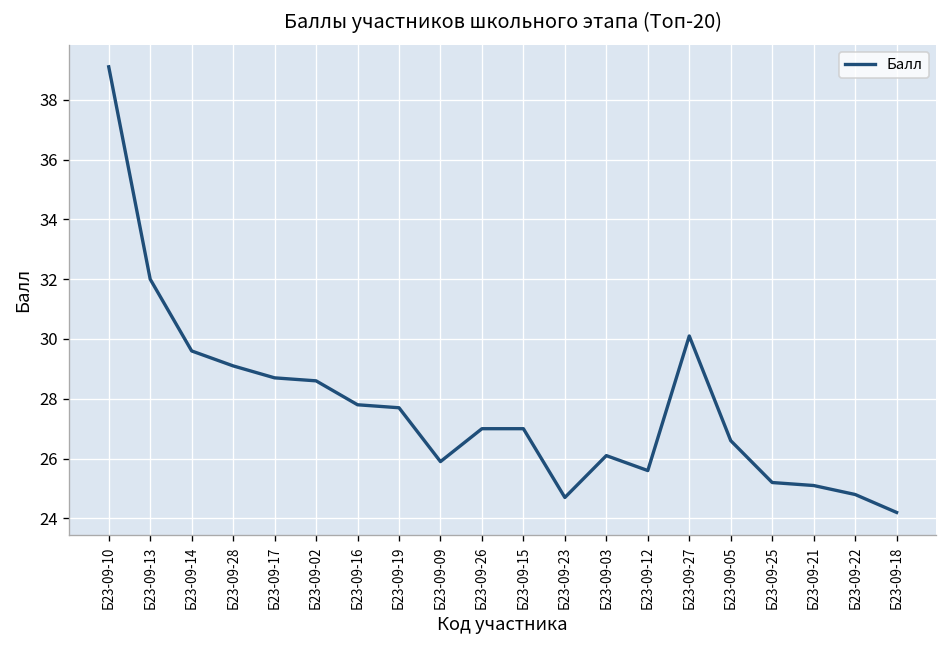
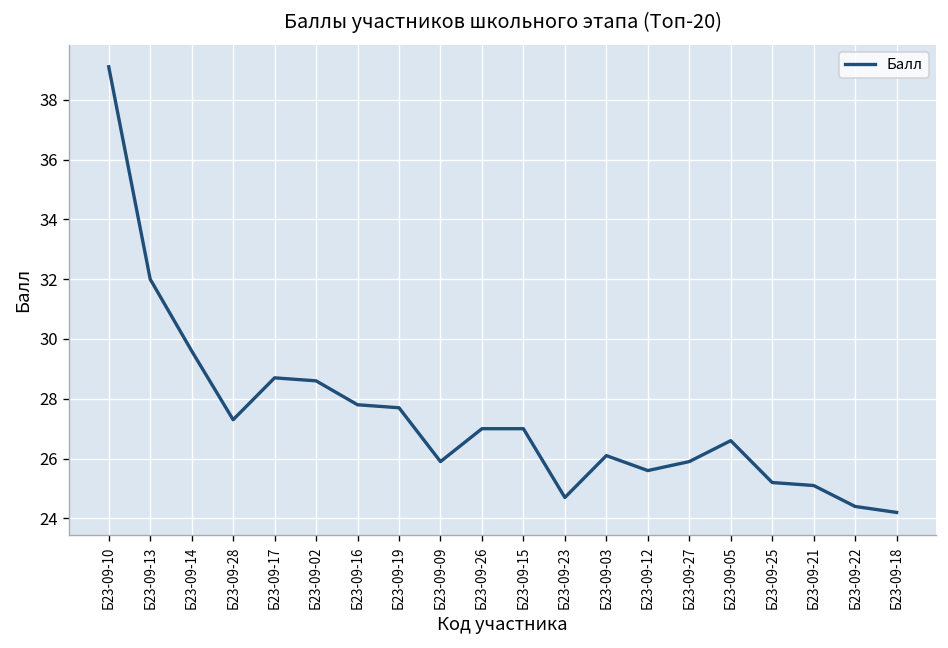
  {
    "Б23-09-10": 39.1,
    "Б23-09-13": 32.0,
    "Б23-09-14": 29.6,
-   "Б23-09-28": 29.1,
+   "Б23-09-28": 27.3,
    "Б23-09-17": 28.7,
    "Б23-09-02": 28.6,
    "Б23-09-16": 27.8,
    "Б23-09-19": 27.7,
    "Б23-09-09": 25.9,
    "Б23-09-26": 27.0,
    "Б23-09-15": 27.0,
    "Б23-09-23": 24.7,
    "Б23-09-03": 26.1,
    "Б23-09-12": 25.6,
-   "Б23-09-27": 30.1,
+   "Б23-09-27": 25.9,
    "Б23-09-05": 26.6,
    "Б23-09-25": 25.2,
    "Б23-09-21": 25.1,
-   "Б23-09-22": 24.8,
+   "Б23-09-22": 24.4,
    "Б23-09-18": 24.2
  }
